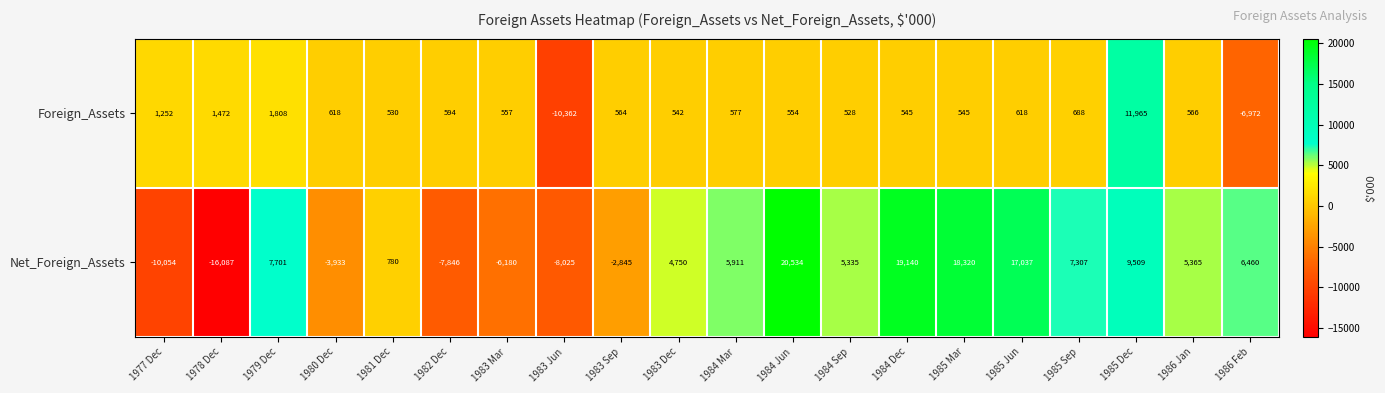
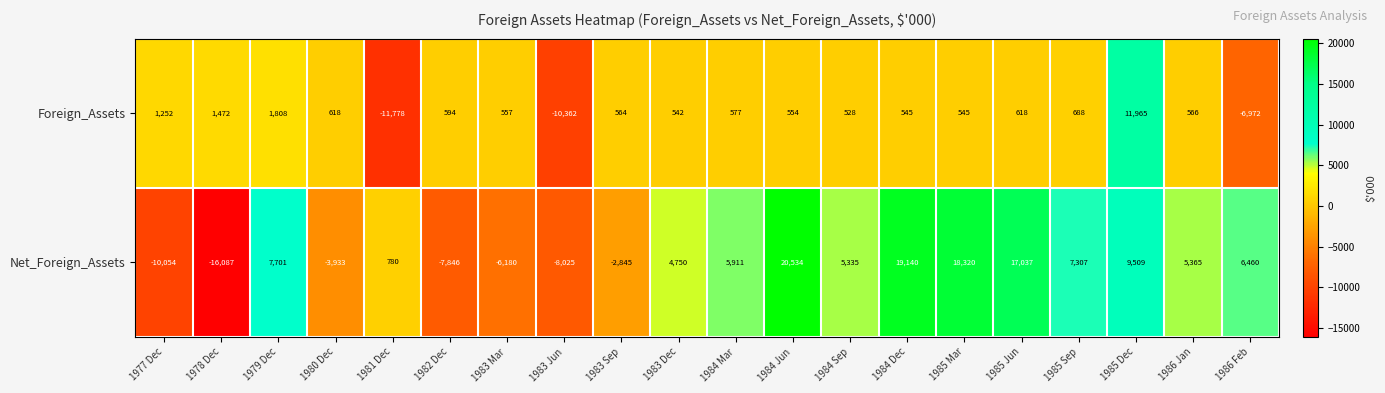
  {
    "Foreign_Assets": {
      "1977 Dec": "1,252",
      "1978 Dec": "1,472",
      "1979 Dec": "1,808",
      "1980 Dec": "618",
-     "1981 Dec": "530",
+     "1981 Dec": "-11,778",
      "1982 Dec": "594",
      "1983 Mar": "557",
      "1983 Jun": "-10,362",
      "1983 Sep": "564",
      "1983 Dec": "542",
      "1984 Mar": "577",
      "1984 Jun": "554",
      "1984 Sep": "528",
      "1984 Dec": "545",
      "1985 Mar": "545",
      "1985 Jun": "618",
      "1985 Sep": "688",
      "1985 Dec": "11,965",
      "1986 Jan": "566",
      "1986 Feb": "-6,972"
    },
    "Net_Foreign_Assets": {
      "1977 Dec": "-10,054",
      "1978 Dec": "-16,087",
      "1979 Dec": "7,701",
      "1980 Dec": "-3,933",
      "1981 Dec": "780",
      "1982 Dec": "-7,846",
      "1983 Mar": "-6,180",
      "1983 Jun": "-8,025",
      "1983 Sep": "-2,845",
      "1983 Dec": "4,750",
      "1984 Mar": "5,911",
      "1984 Jun": "20,534",
      "1984 Sep": "5,335",
      "1984 Dec": "19,140",
      "1985 Mar": "18,320",
      "1985 Jun": "17,037",
      "1985 Sep": "7,307",
      "1985 Dec": "9,509",
      "1986 Jan": "5,365",
      "1986 Feb": "6,460"
    }
  }
